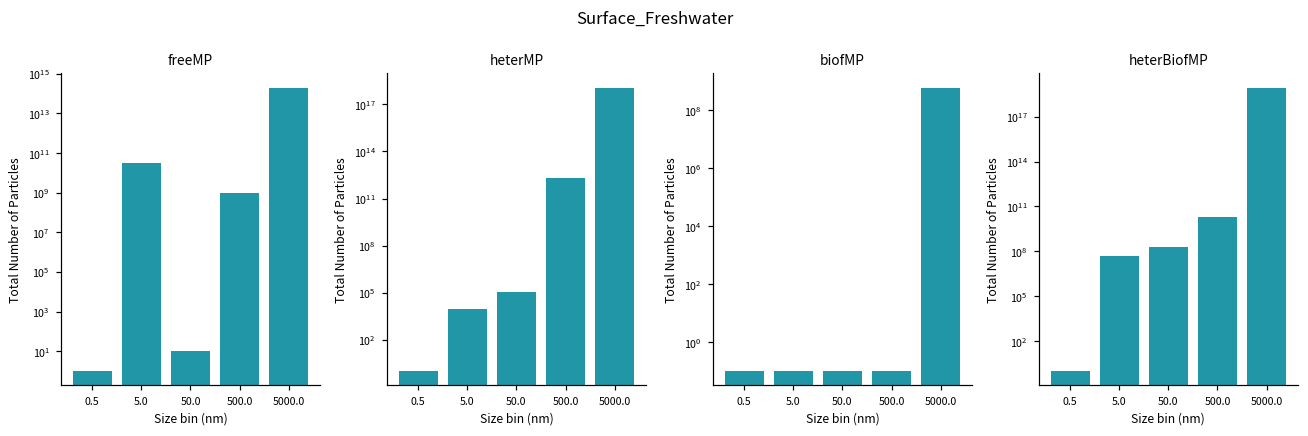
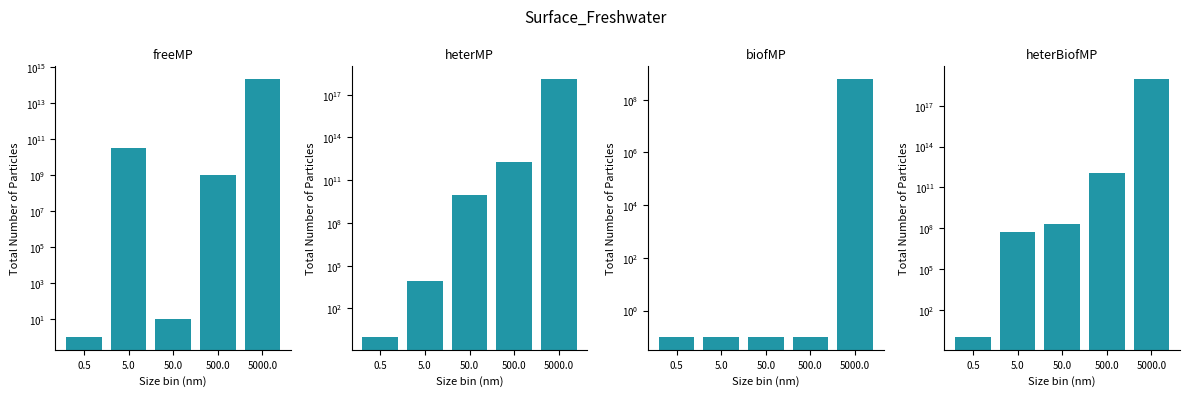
  {
    "freeMP": {
      "0.5": 1,
      "5.0": 30000000000,
      "50.0": 10,
      "500.0": 1000000000,
      "5000.0": 200000000000000
    },
    "heterMP": {
      "0.5": 1,
      "5.0": 10000,
-     "50.0": 100000,
+     "50.0": 10000000000,
      "500.0": 2000000000000,
      "5000.0": 1000000000000000000
    },
    "biofMP": {
      "0.5": 0.10,
      "5.0": 0.10,
      "50.0": 0.10,
      "500.0": 0.10,
      "5000.0": 600000000
    },
    "heterBiofMP": {
      "0.5": 1,
      "5.0": 50000000,
      "50.0": 200000000,
-     "500.0": 20000000000,
+     "500.0": 1000000000000,
      "5000.0": 10000000000000000000
    }
  }
